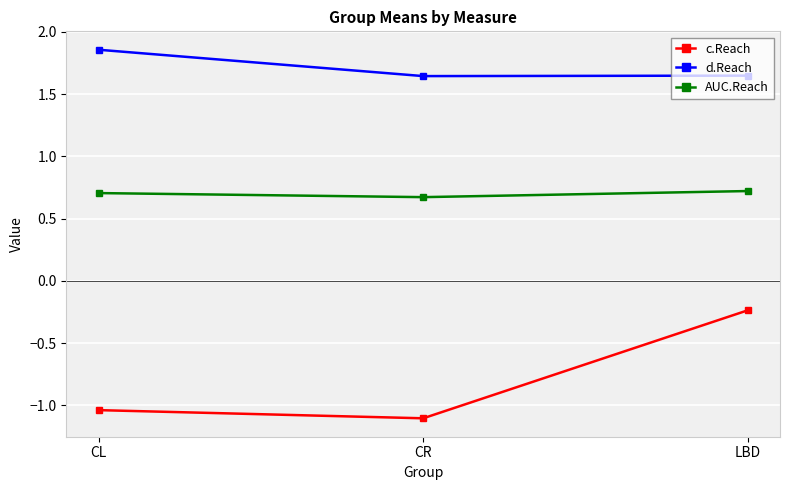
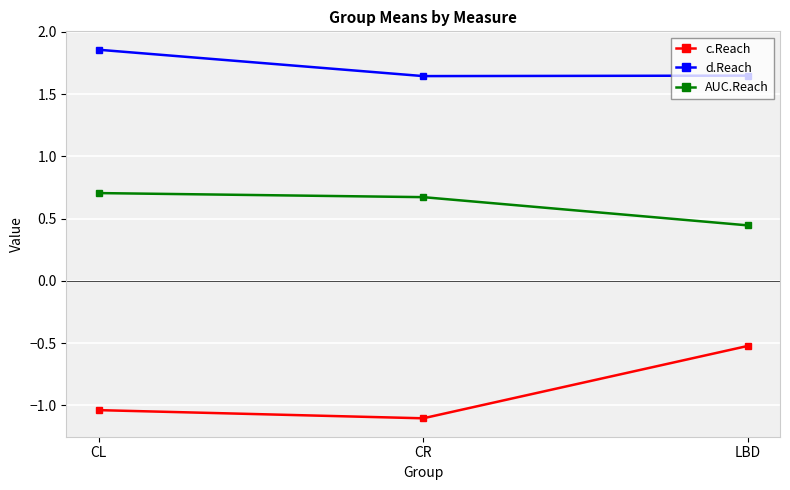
  {
    "c.Reach": {
      "CL": -1.04,
      "CR": -1.10,
-     "LBD": -0.24
+     "LBD": -0.52
    },
    "d.Reach": {
      "CL": 1.86,
      "CR": 1.65
    },
    "AUC.Reach": {
      "CL": 0.71,
      "CR": 0.67,
-     "LBD": 0.72
+     "LBD": 0.45
    }
  }
